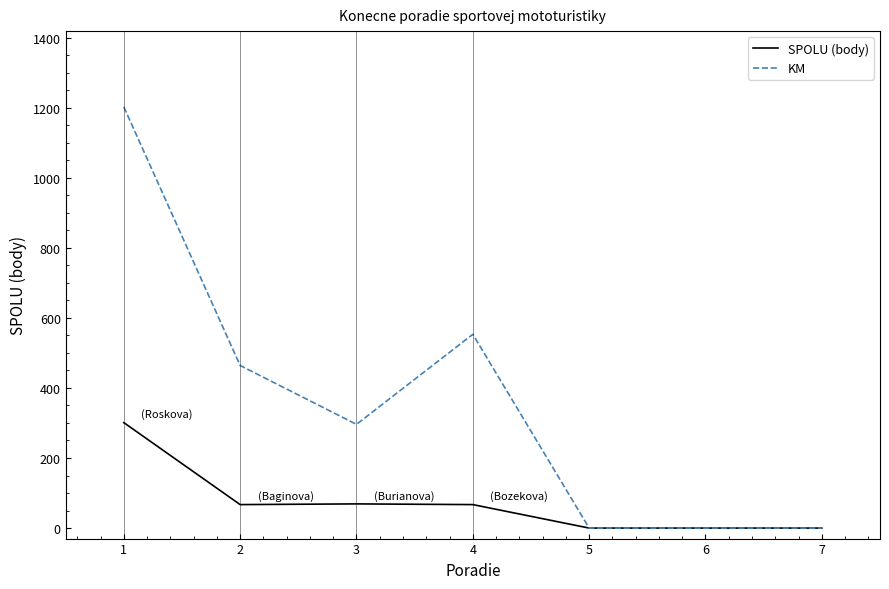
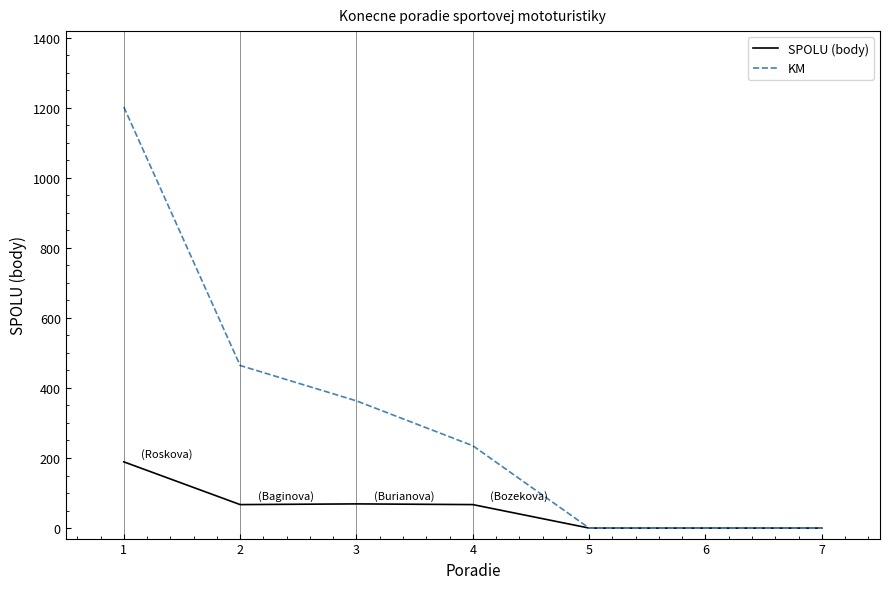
  {
    "SPOLU (body)": {
-     "1": 300,
+     "1": 190,
      "2": 70,
      "3": 70,
      "4": 70
    },
    "KM": {
      "1": 1200,
      "2": 460,
-     "3": 300,
-     "4": 550
+     "3": 360,
+     "4": 240
    }
  }
